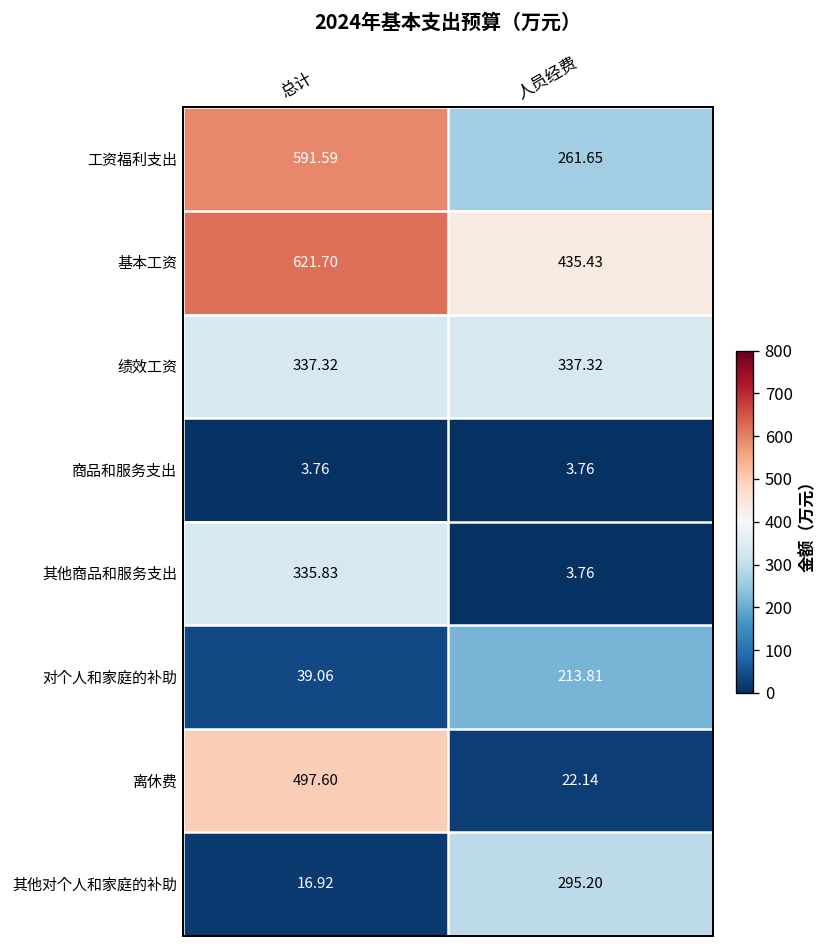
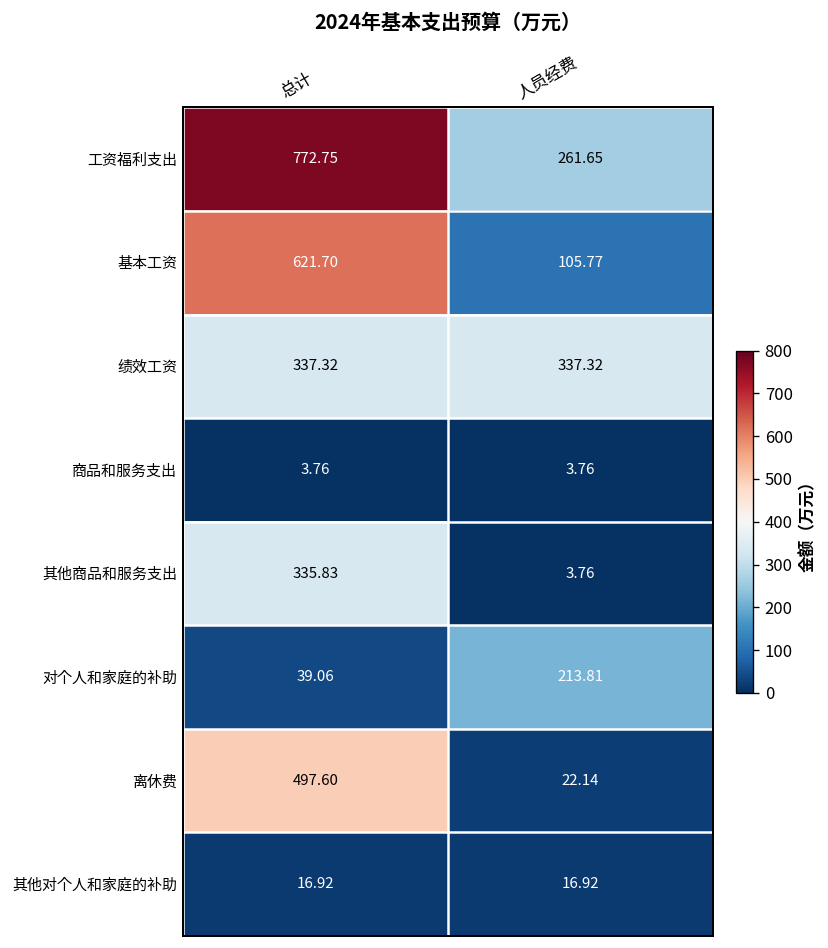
  {
    "工资福利支出": {
-     "总计": 591.59,
+     "总计": 772.75,
      "人员经费": 261.65
    },
    "基本工资": {
      "总计": 621.70,
-     "人员经费": 435.43
+     "人员经费": 105.77
    },
    "绩效工资": {
      "总计": 337.32,
      "人员经费": 337.32
    },
    "商品和服务支出": {
      "总计": 3.76,
      "人员经费": 3.76
    },
    "其他商品和服务支出": {
      "总计": 335.83,
      "人员经费": 3.76
    },
    "对个人和家庭的补助": {
      "总计": 39.06,
      "人员经费": 213.81
    },
    "离休费": {
      "总计": 497.60,
      "人员经费": 22.14
    },
    "其他对个人和家庭的补助": {
      "总计": 16.92,
-     "人员经费": 295.20
+     "人员经费": 16.92
    }
  }
